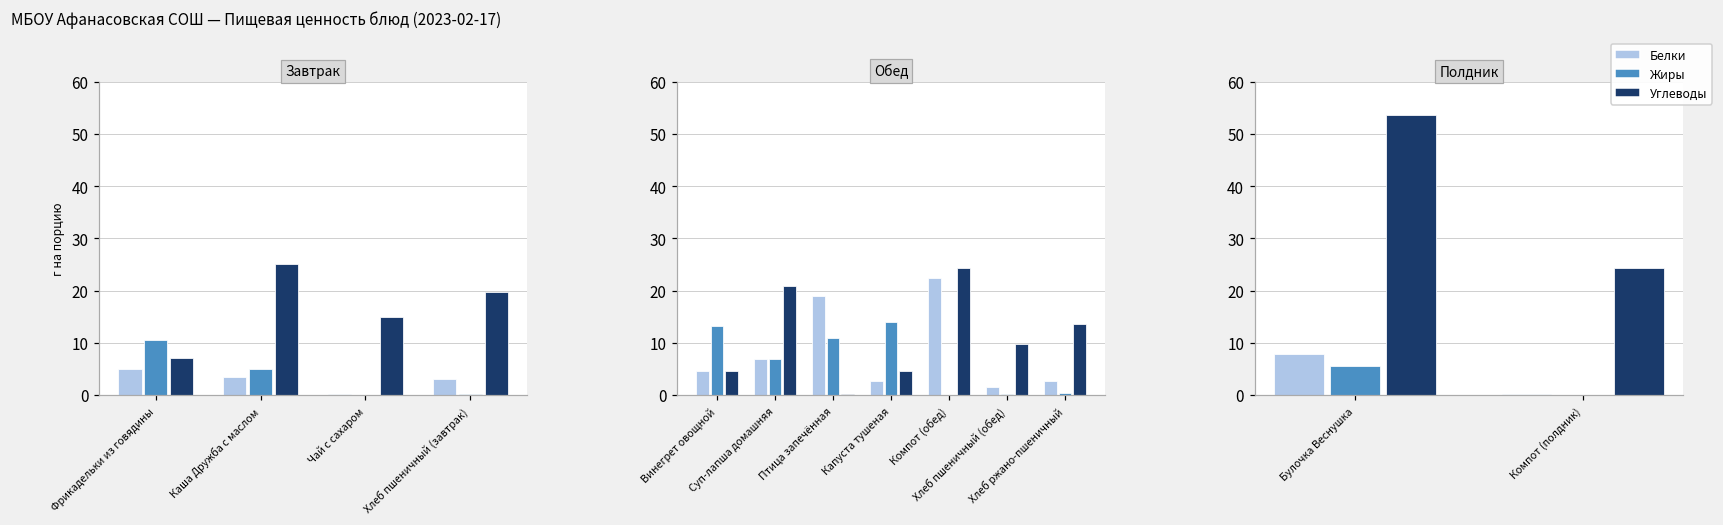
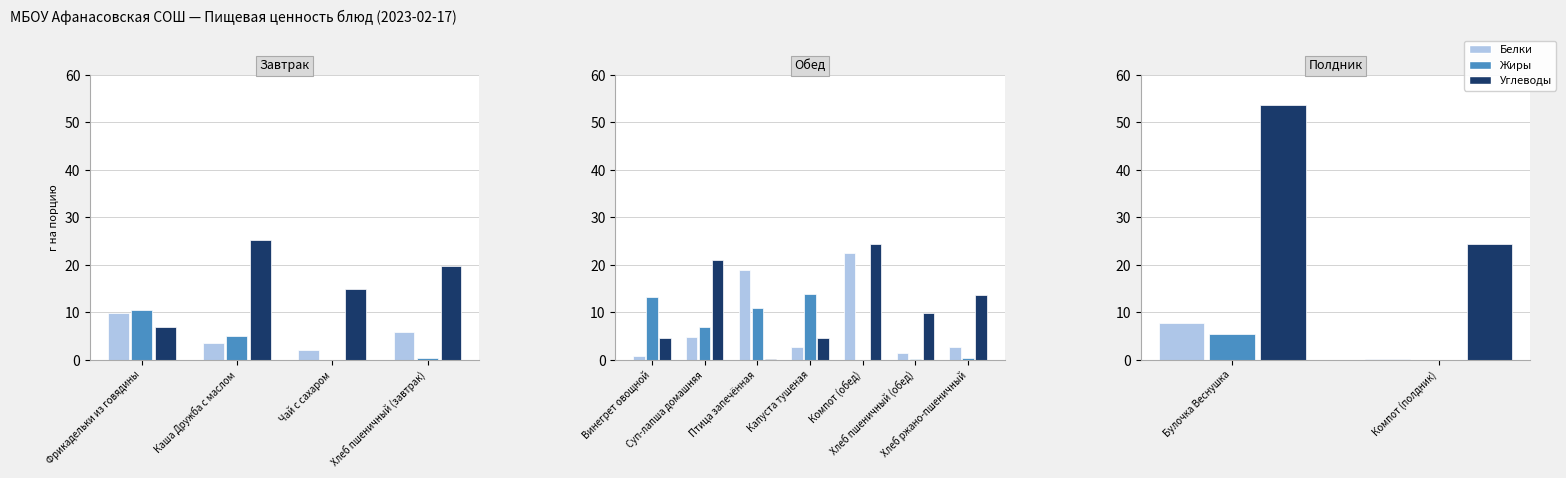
  {
    "Завтрак": {
      "Белки": {
-       "Фрикадельки из говядины": 5,
+       "Фрикадельки из говядины": 10,
        "Каша Дружба с маслом": 4,
-       "Чай с сахаром": 0,
-       "Хлеб пшеничный (завтрак)": 3
+       "Чай с сахаром": 2,
+       "Хлеб пшеничный (завтрак)": 6
      },
      "Жиры": {
        "Фрикадельки из говядины": 11,
        "Каша Дружба с маслом": 5
      },
      "Углеводы": {
        "Фрикадельки из говядины": 7,
        "Каша Дружба с маслом": 25,
        "Чай с сахаром": 15,
        "Хлеб пшеничный (завтрак)": 20
      }
    },
    "Обед": {
      "Белки": {
-       "Винегрет овощной": 5,
-       "Суп-лапша домашняя": 7,
+       "Винегрет овощной": 1,
+       "Суп-лапша домашняя": 5,
        "Птица запечённая": 19,
        "Капуста тушеная": 3,
        "Компот (обед)": 23,
        "Хлеб пшеничный (обед)": 2,
        "Хлеб ржано-пшеничный": 3
      },
      "Жиры": {
        "Винегрет овощной": 13,
        "Суп-лапша домашняя": 7,
        "Птица запечённая": 11,
        "Капуста тушеная": 14,
        "Компот (обед)": 0
      },
      "Углеводы": {
        "Винегрет овощной": 5,
        "Суп-лапша домашняя": 21,
        "Капуста тушеная": 5,
        "Компот (обед)": 24,
        "Хлеб пшеничный (обед)": 10,
        "Хлеб ржано-пшеничный": 14
      }
    },
    "Полдник": {
      "Белки": {
        "Булочка Веснушка": 8
      },
      "Жиры": {
        "Булочка Веснушка": 6,
        "Компот (полдник)": 0
      },
      "Углеводы": {
        "Булочка Веснушка": 54,
        "Компот (полдник)": 24
      }
    }
  }
